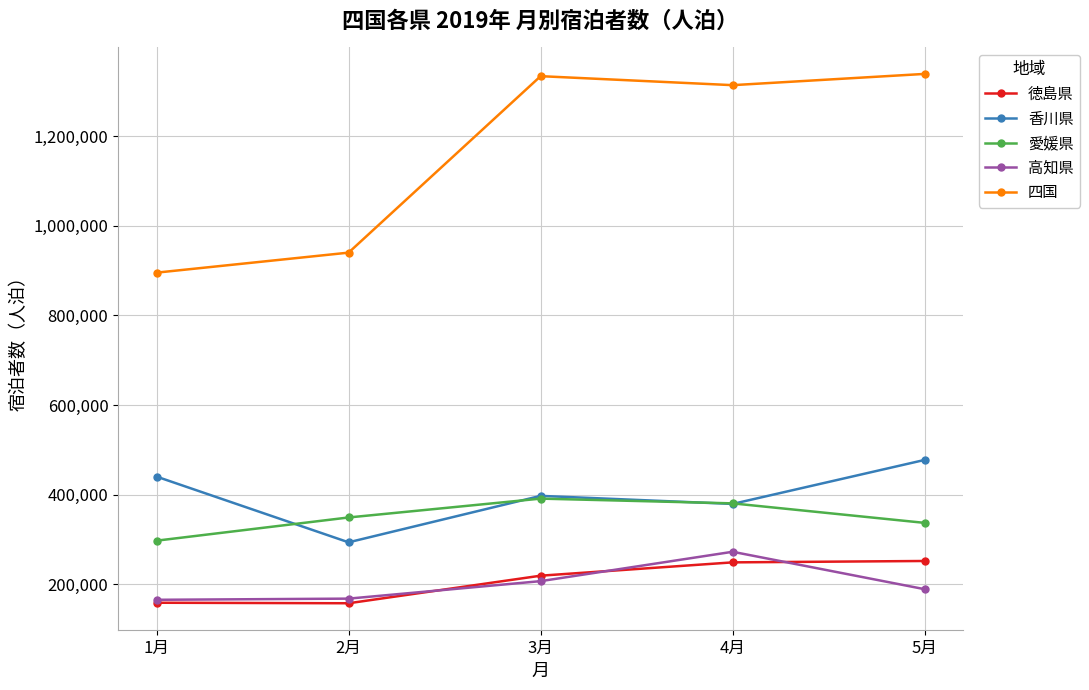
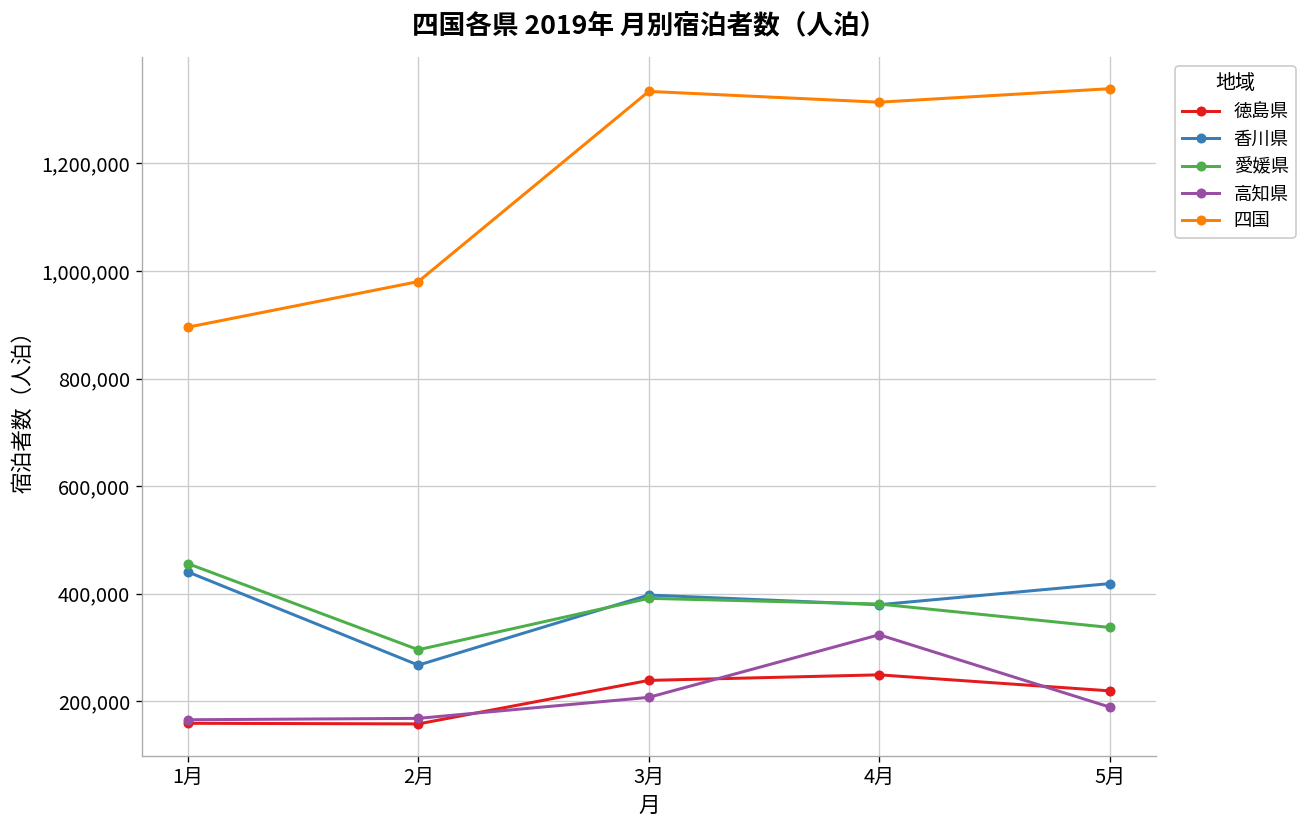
  {
    "徳島県": {
      "1月": "160,000",
      "2月": "160,000",
-     "3月": "220,000",
+     "3月": "240,000",
      "4月": "250,000",
-     "5月": "250,000"
+     "5月": "220,000"
    },
    "香川県": {
      "1月": "440,000",
-     "2月": "290,000",
+     "2月": "270,000",
      "3月": "400,000",
-     "5月": "480,000"
+     "5月": "420,000"
    },
    "愛媛県": {
-     "1月": "300,000",
-     "2月": "350,000",
+     "1月": "460,000",
+     "2月": "300,000",
      "3月": "390,000",
      "5月": "340,000"
    },
    "高知県": {
      "1月": "170,000",
      "2月": "170,000",
      "3月": "210,000",
-     "4月": "270,000",
+     "4月": "320,000",
      "5月": "190,000"
    },
    "四国": {
      "1月": "900,000",
-     "2月": "940,000",
+     "2月": "980,000",
      "3月": "1,330,000",
      "4月": "1,310,000",
      "5月": "1,340,000"
    }
  }
